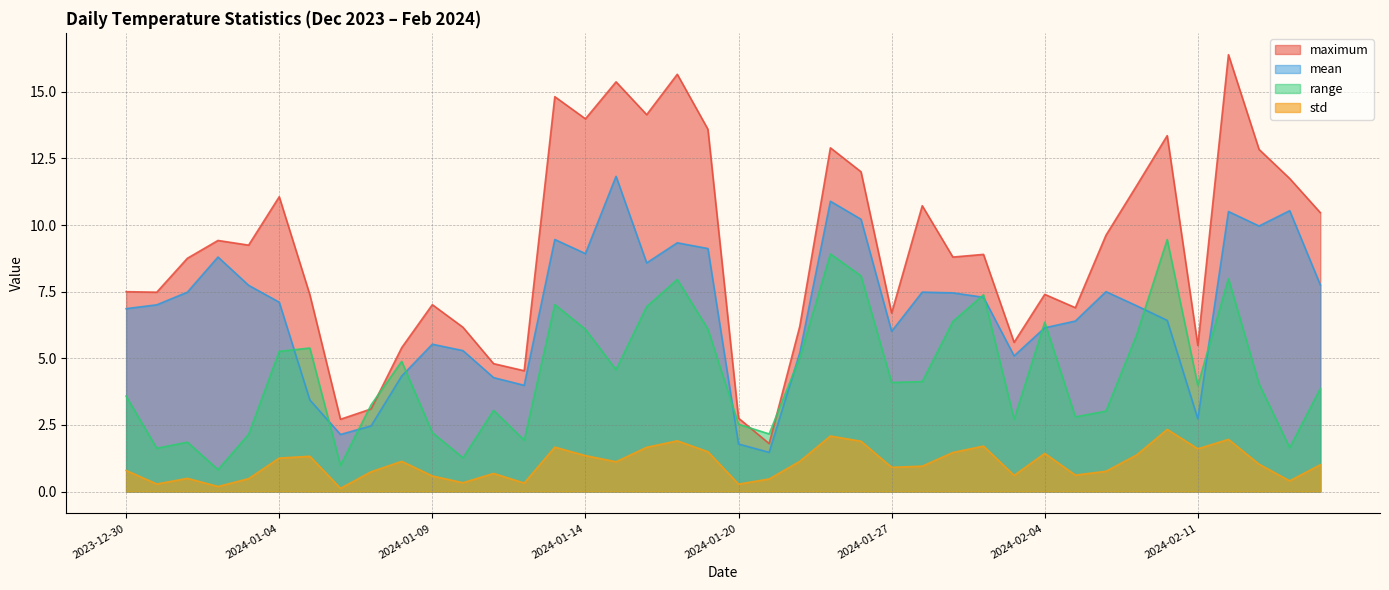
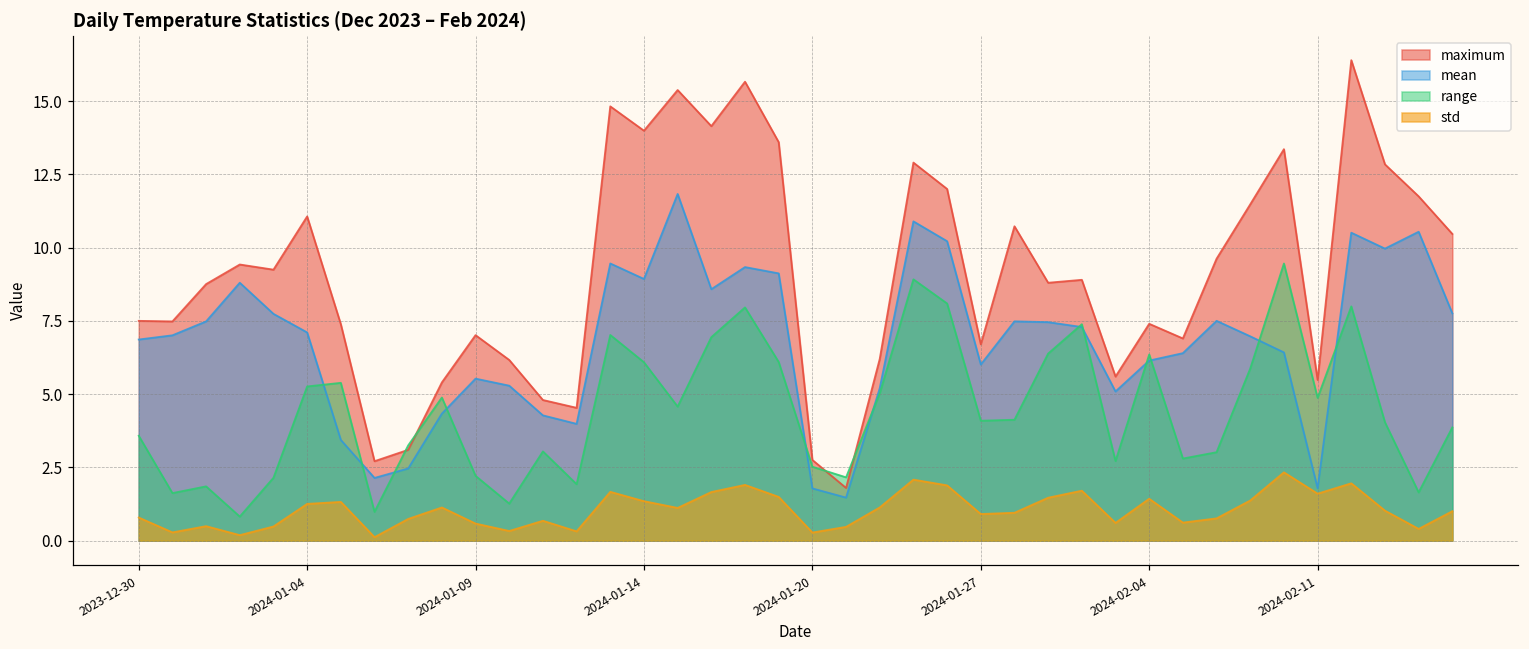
  {
    "maximum": {
      "2023-12-30": 7.5,
      "2024-01-04": 11.1,
      "2024-01-09": 7.0,
      "2024-01-14": 14.0,
      "2024-01-20": 2.8,
      "2024-01-27": 6.7,
      "2024-02-04": 7.4,
      "2024-02-11": 5.5
    },
    "mean": {
      "2023-12-30": 6.9,
      "2024-01-04": 7.1,
      "2024-01-09": 5.5,
      "2024-01-14": 8.9,
      "2024-01-20": 1.8,
      "2024-01-27": 6.0,
      "2024-02-04": 6.1,
-     "2024-02-11": 2.7
+     "2024-02-11": 1.8
    },
    "range": {
      "2023-12-30": 3.6,
      "2024-01-04": 5.3,
      "2024-01-09": 2.2,
      "2024-01-14": 6.1,
      "2024-01-20": 2.5,
      "2024-01-27": 4.1,
      "2024-02-04": 6.4,
-     "2024-02-11": 4.0
+     "2024-02-11": 4.9
    },
    "std": {
      "2023-12-30": 0.8,
      "2024-01-04": 1.3,
      "2024-01-09": 0.6,
      "2024-01-14": 1.3,
      "2024-01-20": 0.3,
      "2024-01-27": 0.9,
      "2024-02-04": 1.4,
      "2024-02-11": 1.6
    }
  }
